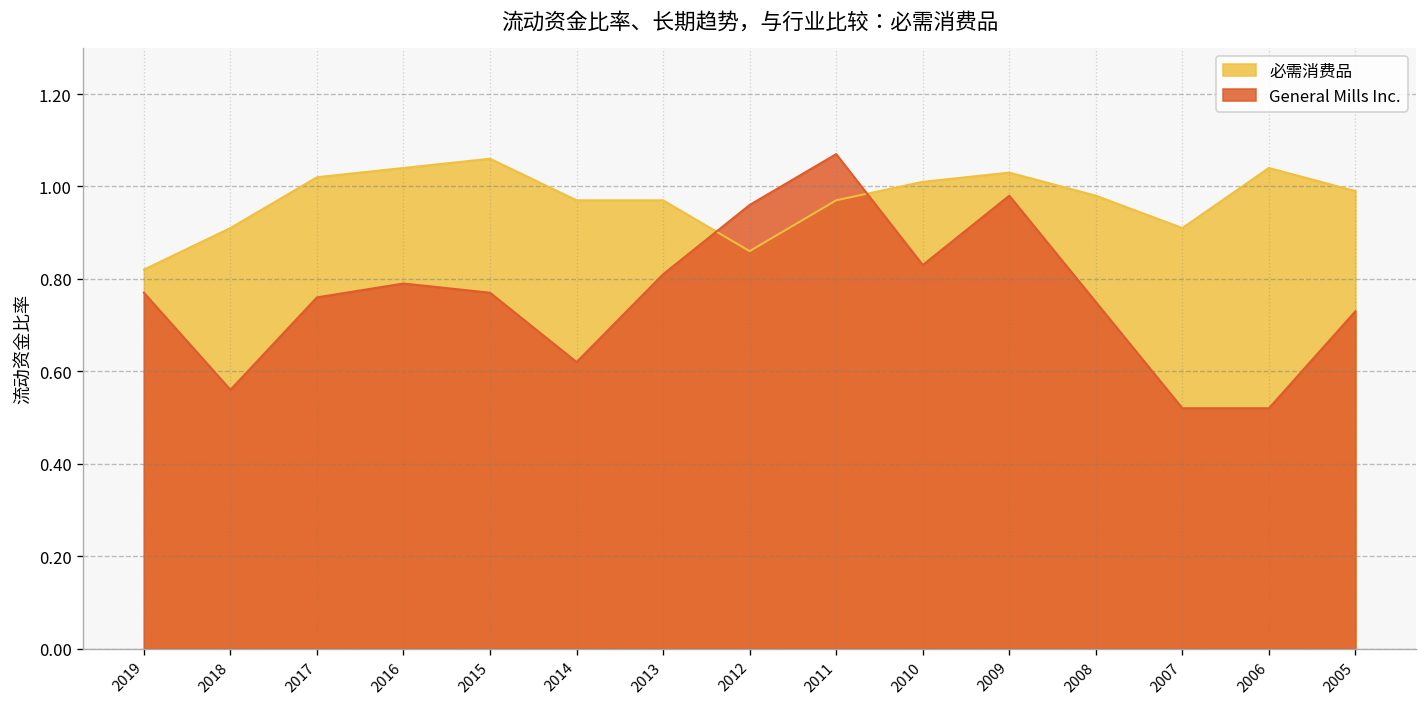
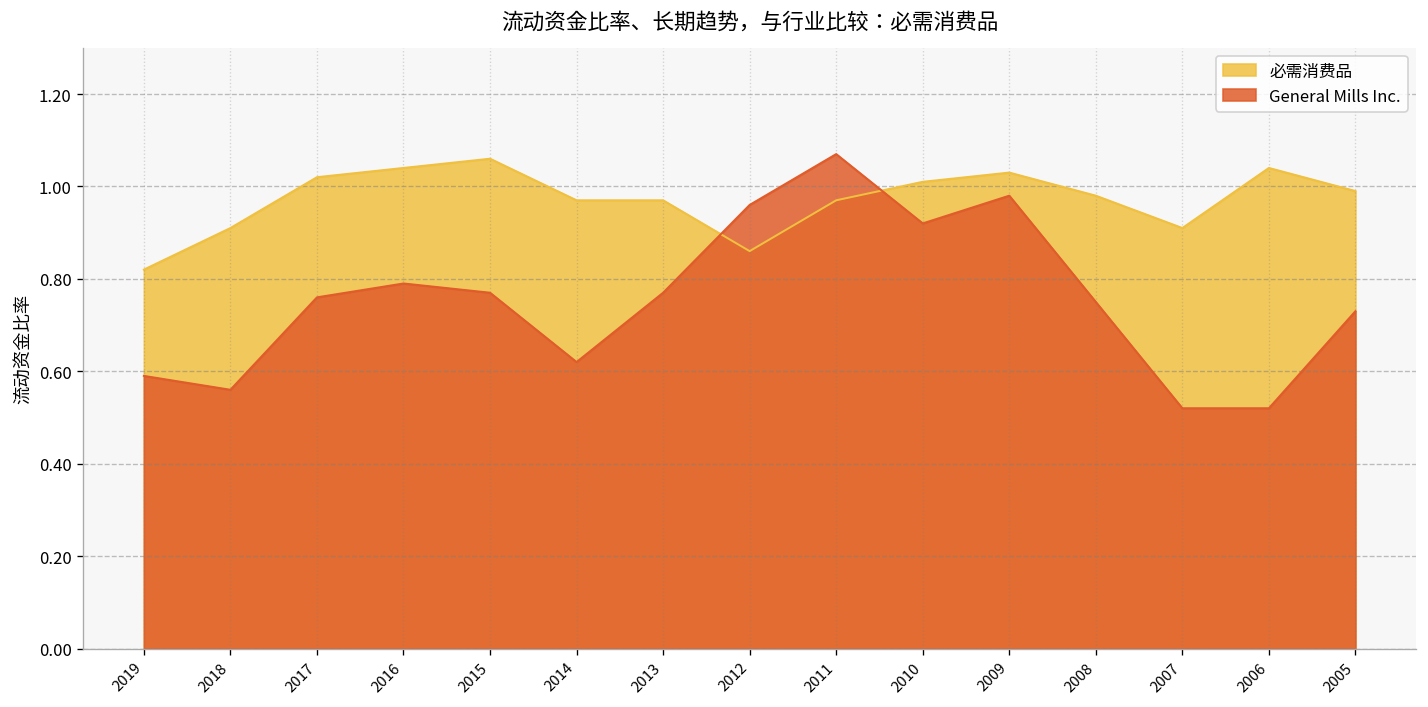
  {
    "必需消费品": {
      "2019": 0.82,
      "2018": 0.91,
      "2017": 1.02,
      "2016": 1.04,
      "2015": 1.06,
      "2014": 0.97,
      "2013": 0.97,
      "2012": 0.86,
      "2011": 0.97,
      "2010": 1.01,
      "2009": 1.03,
      "2008": 0.98,
      "2007": 0.91,
      "2006": 1.04,
      "2005": 0.99
    },
    "General Mills Inc.": {
-     "2019": 0.77,
+     "2019": 0.59,
      "2018": 0.56,
      "2017": 0.76,
      "2016": 0.79,
      "2015": 0.77,
      "2014": 0.62,
-     "2013": 0.81,
+     "2013": 0.77,
      "2012": 0.96,
      "2011": 1.07,
-     "2010": 0.83,
+     "2010": 0.92,
      "2009": 0.98,
      "2008": 0.75,
      "2007": 0.52,
      "2006": 0.52,
      "2005": 0.73
    }
  }
